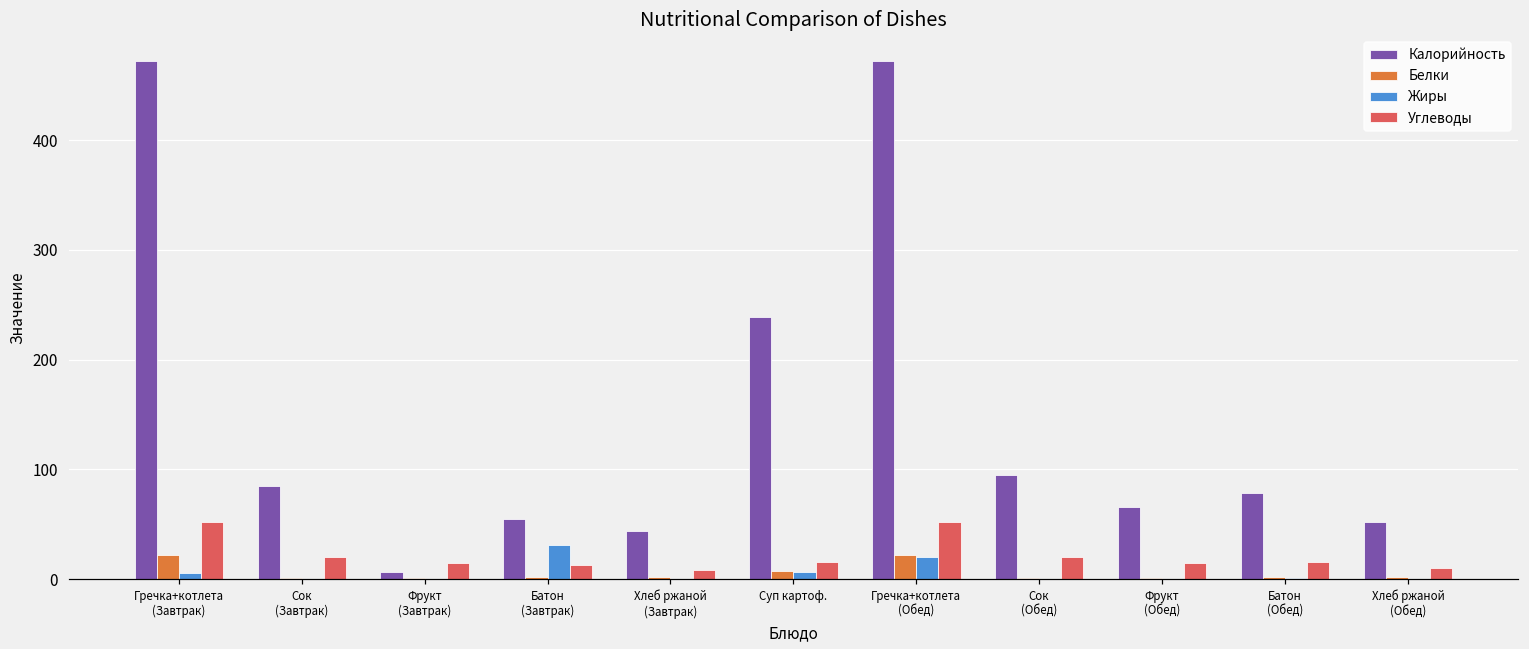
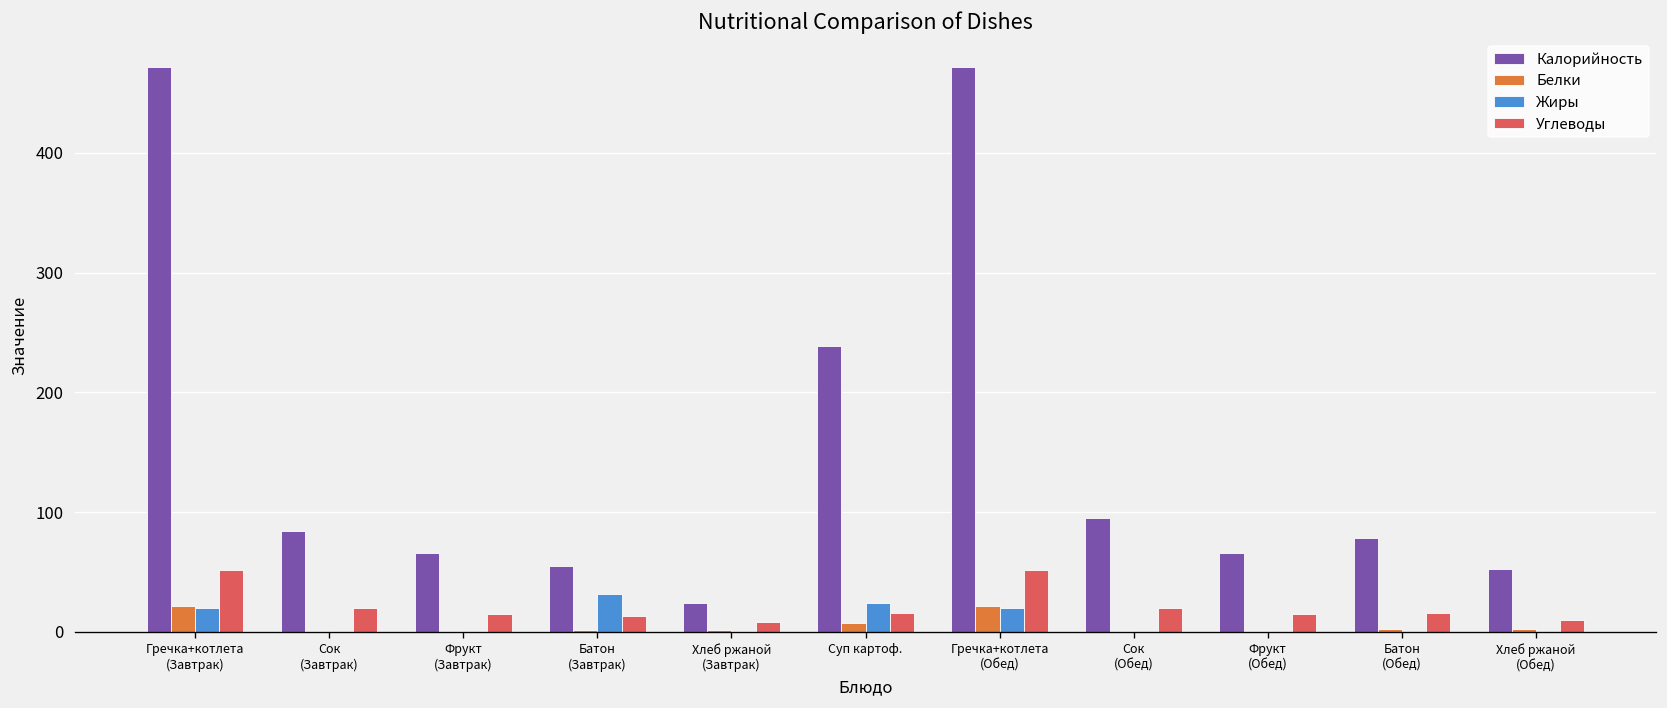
  {
    "Калорийность": {
      "Гречка+котлета (Завтрак)": 470,
      "Сок (Завтрак)": 80,
-     "Фрукт (Завтрак)": 10,
+     "Фрукт (Завтрак)": 70,
      "Батон (Завтрак)": 60,
-     "Хлеб ржаной (Завтрак)": 40,
+     "Хлеб ржаной (Завтрак)": 20,
      "Суп картоф.": 240,
      "Гречка+котлета (Обед)": 470,
      "Сок (Обед)": 100,
      "Фрукт (Обед)": 70,
      "Батон (Обед)": 80,
      "Хлеб ржаной (Обед)": 50
    },
    "Жиры": {
-     "Гречка+котлета (Завтрак)": 10,
+     "Гречка+котлета (Завтрак)": 20,
      "Сок (Завтрак)": 0,
      "Фрукт (Завтрак)": 0,
      "Батон (Завтрак)": 30,
-     "Суп картоф.": 10,
+     "Суп картоф.": 20,
      "Гречка+котлета (Обед)": 20,
      "Сок (Обед)": 0,
      "Фрукт (Обед)": 0
    }
  }
